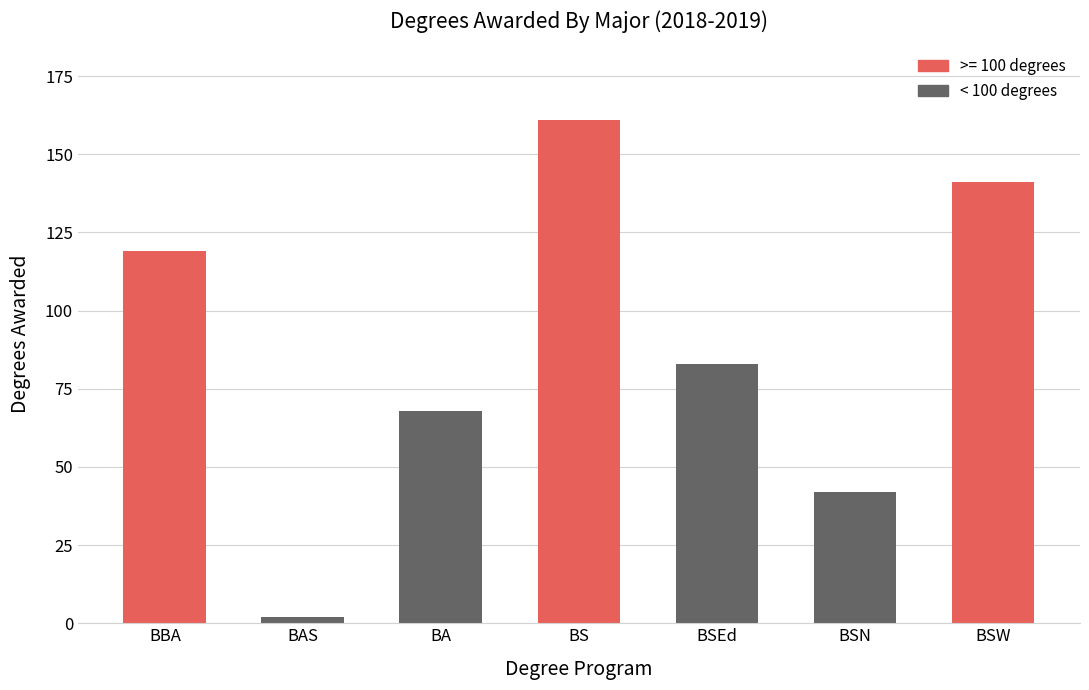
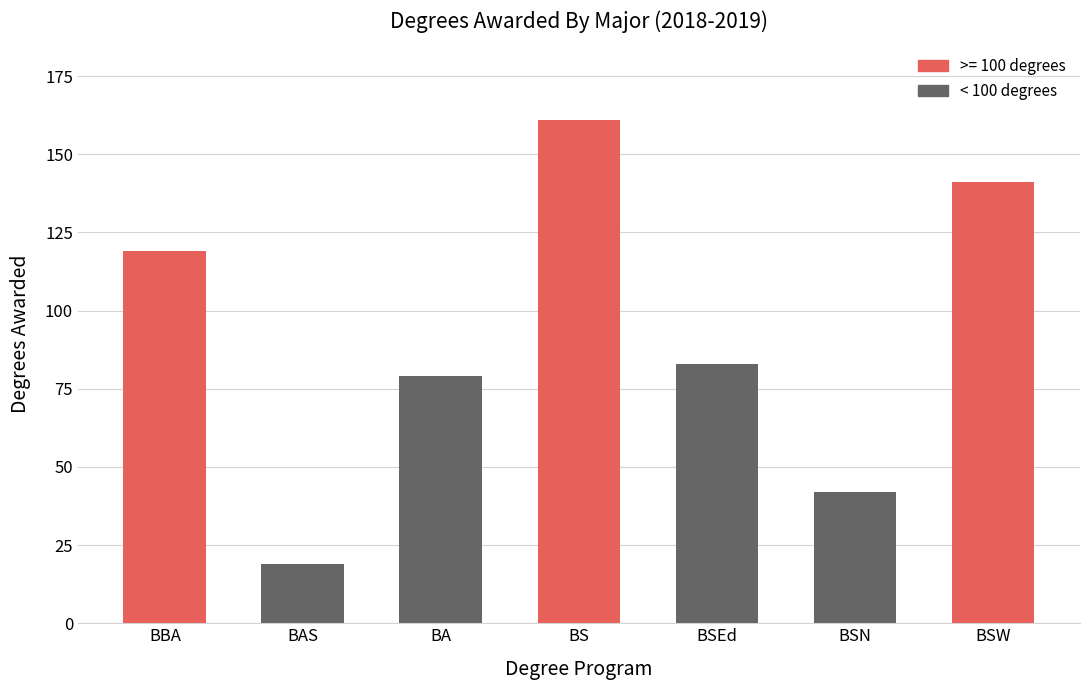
  {
    "BBA": 119,
-   "BAS": 2,
-   "BA": 68,
+   "BAS": 19,
+   "BA": 79,
    "BS": 161,
    "BSEd": 83,
    "BSN": 42,
    "BSW": 141
  }
